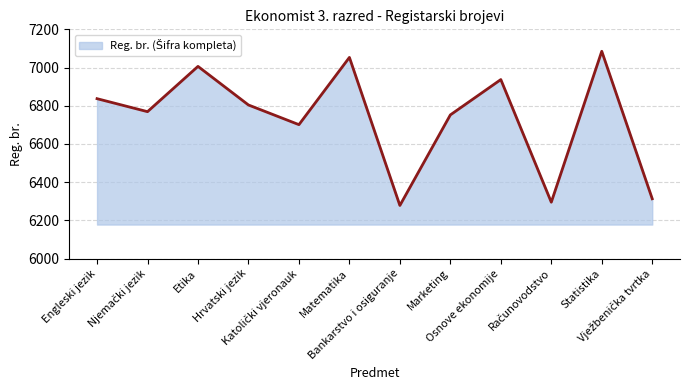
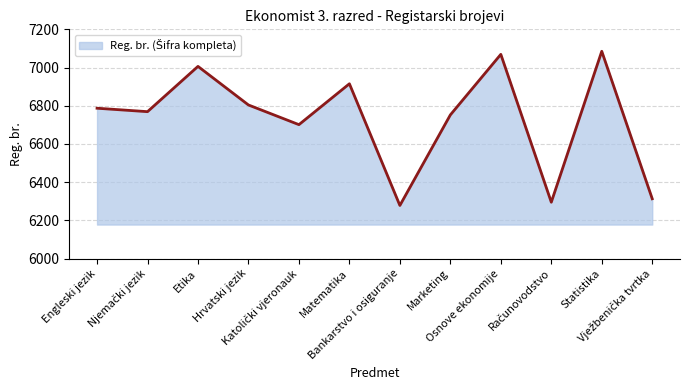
  {
-   "Engleski jezik": 6840,
+   "Engleski jezik": 6790,
    "Njemački jezik": 6770,
    "Etika": 7010,
    "Hrvatski jezik": 6800,
    "Katolički vjeronauk": 6700,
-   "Matematika": 7050,
+   "Matematika": 6920,
    "Bankarstvo i osiguranje": 6280,
    "Marketing": 6750,
-   "Osnove ekonomije": 6940,
+   "Osnove ekonomije": 7070,
    "Računovodstvo": 6300,
    "Statistika": 7090,
    "Vježbenička tvrtka": 6310
  }
